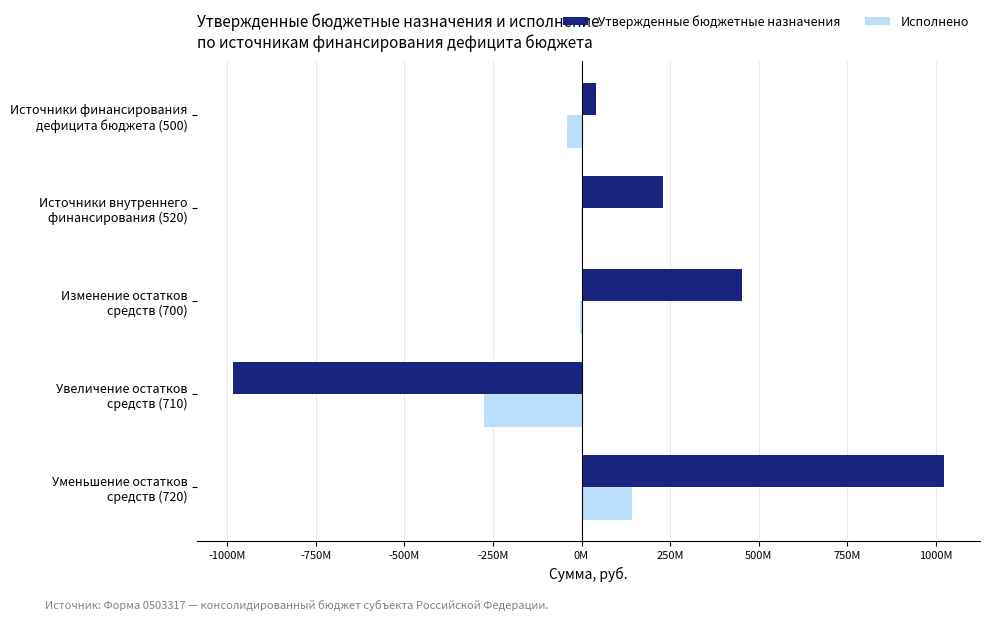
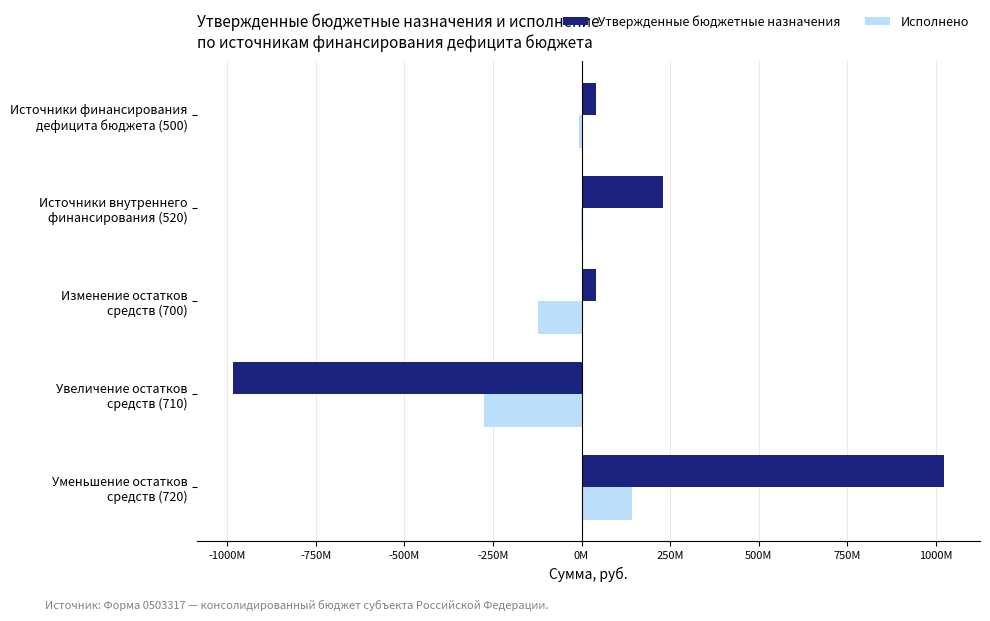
  {
    "Утвержденные бюджетные назначения": {
      "Источники финансирования дефицита бюджета (500)": 40000000,
      "Источники внутреннего финансирования (520)": 230000000,
-     "Изменение остатков средств (700)": 450000000,
+     "Изменение остатков средств (700)": 40000000,
      "Увеличение остатков средств (710)": -980000000,
      "Уменьшение остатков средств (720)": 1020000000
    },
    "Исполнено": {
-     "Источники финансирования дефицита бюджета (500)": -40000000,
-     "Изменение остатков средств (700)": -10000000,
+     "Источники финансирования дефицита бюджета (500)": -10000000,
+     "Изменение остатков средств (700)": -120000000,
      "Увеличение остатков средств (710)": -280000000,
      "Уменьшение остатков средств (720)": 140000000
    }
  }
